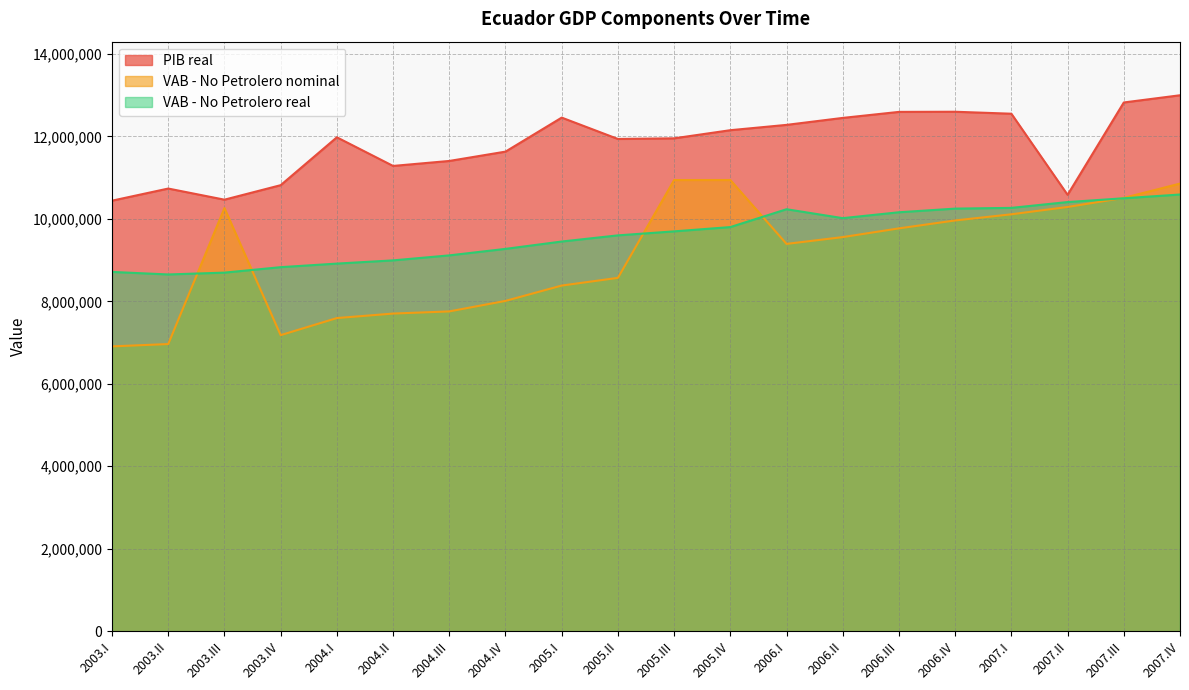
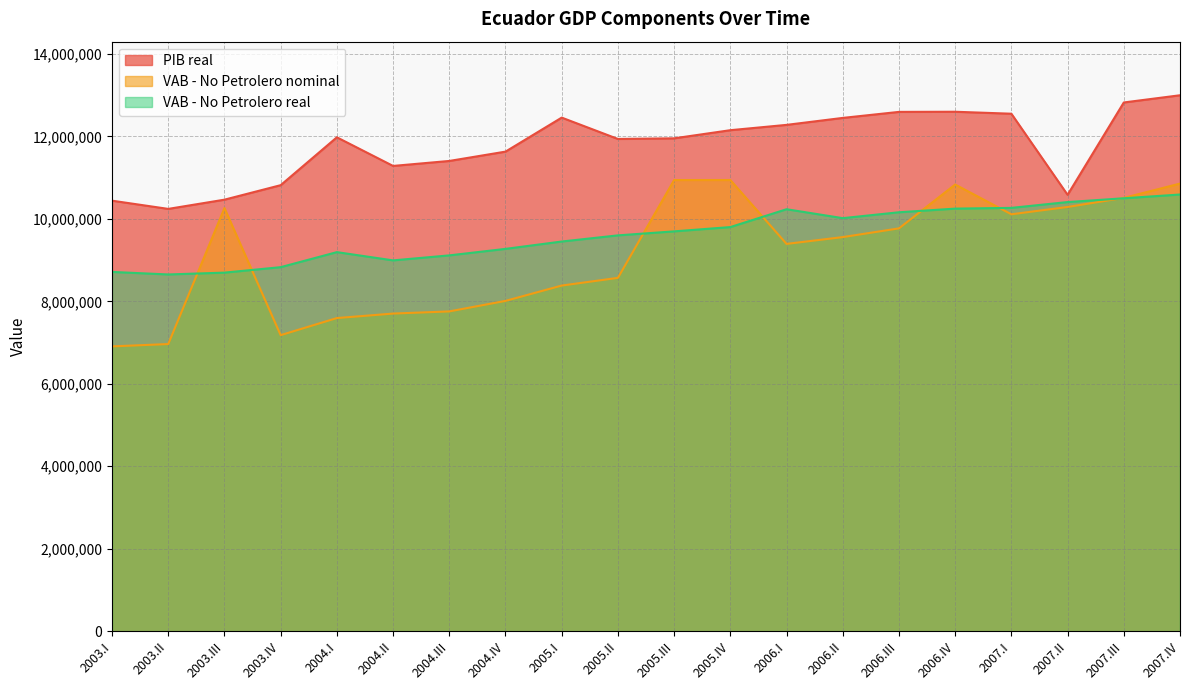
  {
    "PIB real": {
      "2003.I": "10,400,000",
-     "2003.II": "10,700,000",
+     "2003.II": "10,200,000",
      "2003.III": "10,500,000",
      "2003.IV": "10,800,000",
      "2004.I": "12,000,000",
      "2004.II": "11,300,000",
      "2004.III": "11,400,000",
      "2004.IV": "11,600,000",
      "2005.I": "12,500,000",
      "2005.II": "11,900,000",
      "2005.III": "12,000,000",
      "2005.IV": "12,100,000",
      "2006.I": "12,300,000",
      "2006.II": "12,400,000",
      "2006.III": "12,600,000",
      "2006.IV": "12,600,000",
      "2007.I": "12,500,000",
      "2007.II": "10,600,000",
      "2007.III": "12,800,000",
      "2007.IV": "13,000,000"
    },
    "VAB - No Petrolero nominal": {
      "2003.I": "6,900,000",
      "2003.II": "7,000,000",
      "2003.III": "10,300,000",
      "2003.IV": "7,200,000",
      "2004.I": "7,600,000",
      "2004.II": "7,700,000",
      "2004.III": "7,800,000",
      "2004.IV": "8,000,000",
      "2005.I": "8,400,000",
      "2005.II": "8,600,000",
      "2005.III": "10,900,000",
      "2005.IV": "10,900,000",
      "2006.I": "9,400,000",
      "2006.II": "9,600,000",
      "2006.III": "9,800,000",
-     "2006.IV": "10,000,000",
+     "2006.IV": "10,800,000",
      "2007.I": "10,100,000",
      "2007.II": "10,300,000",
      "2007.IV": "10,900,000"
    },
    "VAB - No Petrolero real": {
      "2003.I": "8,700,000",
      "2003.II": "8,700,000",
      "2003.III": "8,700,000",
      "2003.IV": "8,800,000",
-     "2004.I": "8,900,000",
+     "2004.I": "9,200,000",
      "2004.II": "9,000,000",
      "2004.III": "9,100,000",
      "2004.IV": "9,300,000",
      "2005.I": "9,400,000",
      "2005.II": "9,600,000",
      "2005.III": "9,700,000",
      "2005.IV": "9,800,000",
      "2006.I": "10,200,000",
      "2006.II": "10,000,000",
      "2006.III": "10,200,000",
      "2006.IV": "10,200,000",
      "2007.I": "10,300,000",
      "2007.II": "10,400,000",
      "2007.IV": "10,600,000"
    }
  }
